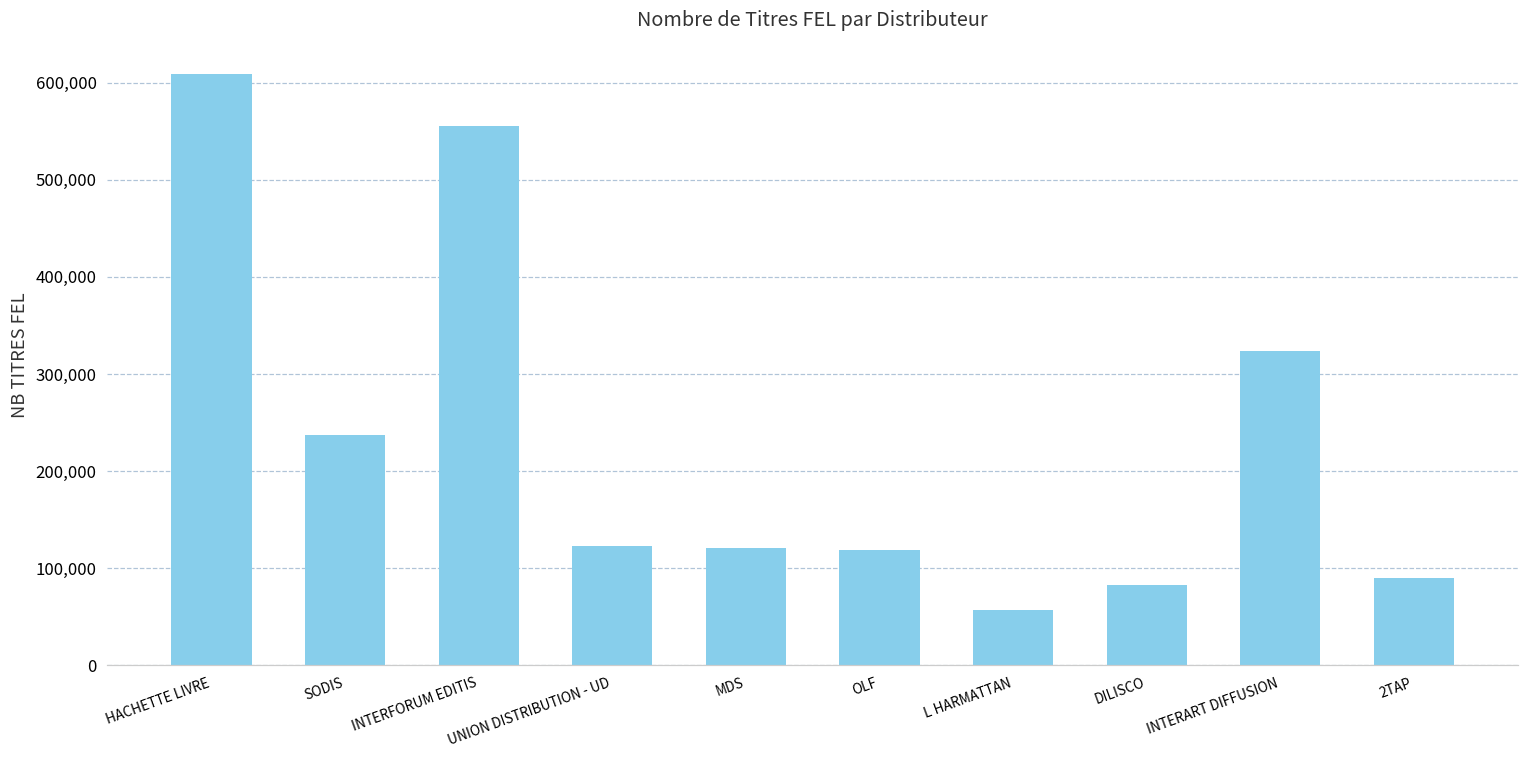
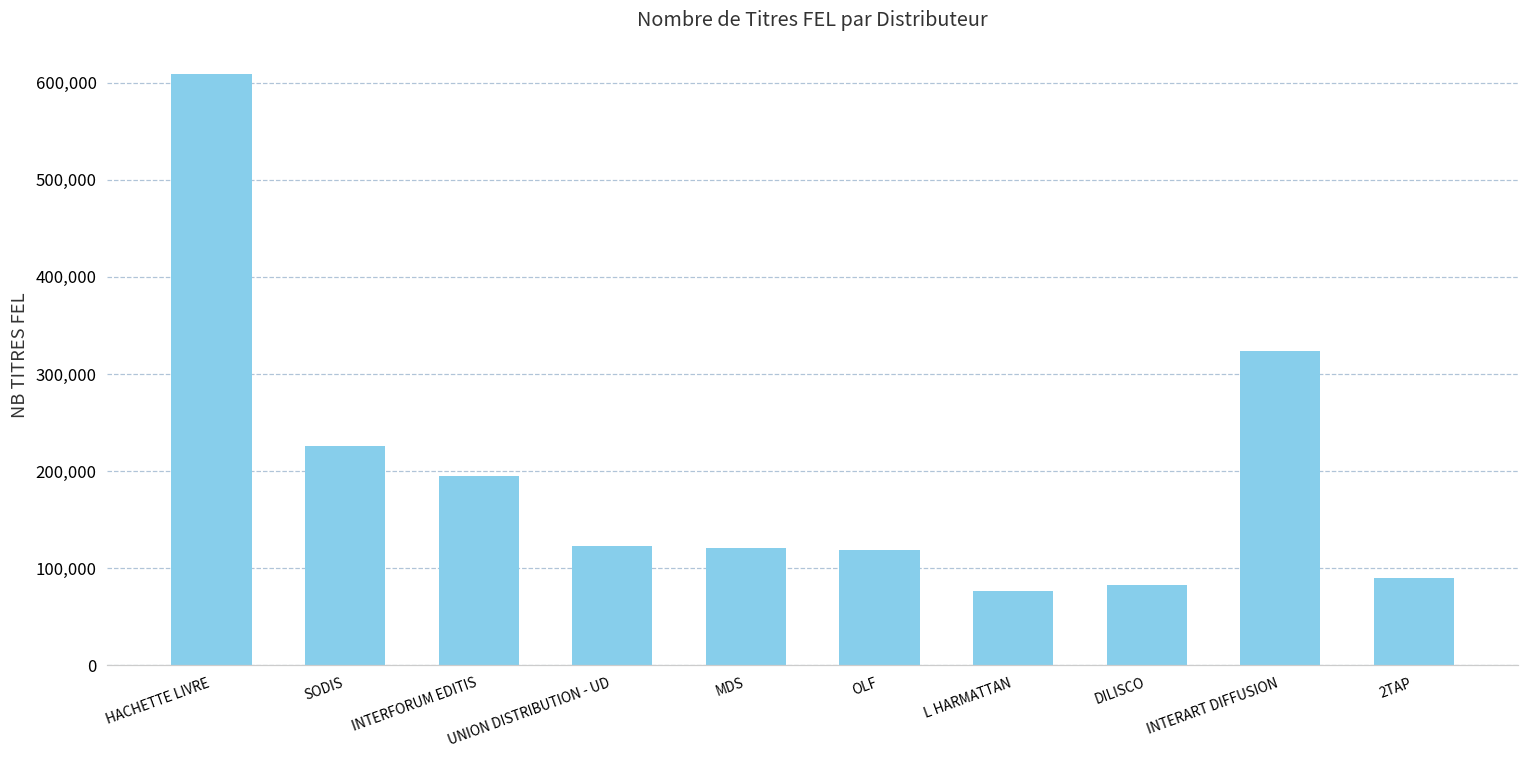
  {
    "HACHETTE LIVRE": "610,000",
-   "SODIS": "240,000",
-   "INTERFORUM EDITIS": "550,000",
+   "SODIS": "230,000",
+   "INTERFORUM EDITIS": "190,000",
    "UNION DISTRIBUTION - UD": "120,000",
    "MDS": "120,000",
    "OLF": "120,000",
-   "L HARMATTAN": "60,000",
+   "L HARMATTAN": "80,000",
    "DILISCO": "80,000",
    "INTERART DIFFUSION": "320,000",
    "2TAP": "90,000"
  }
